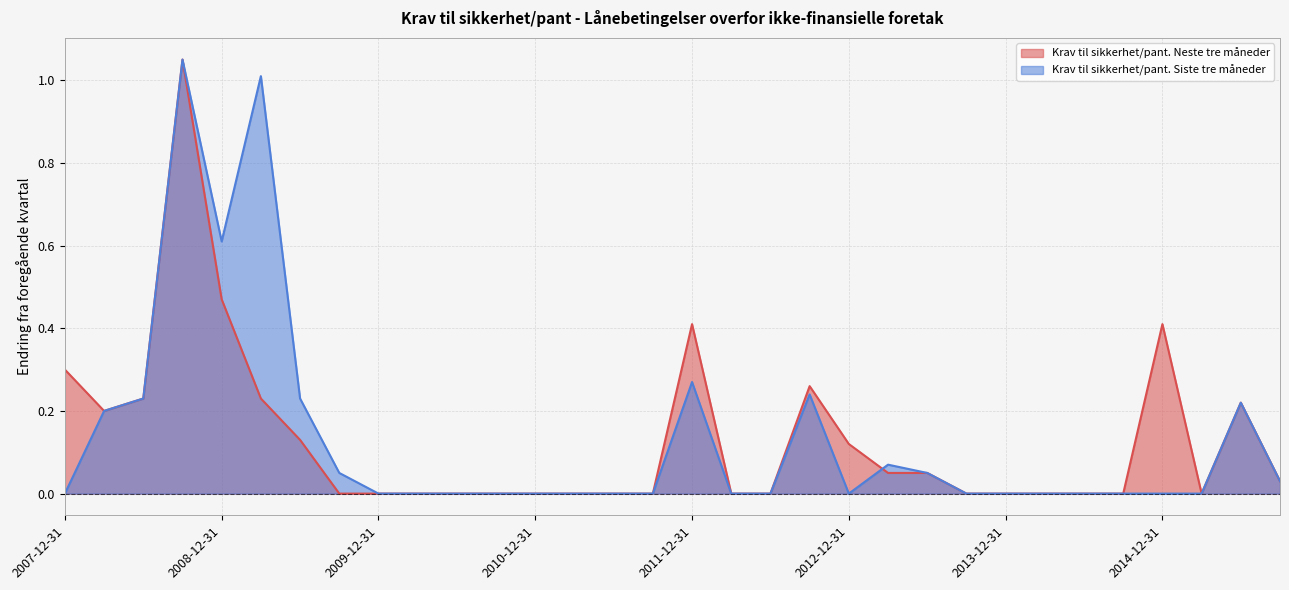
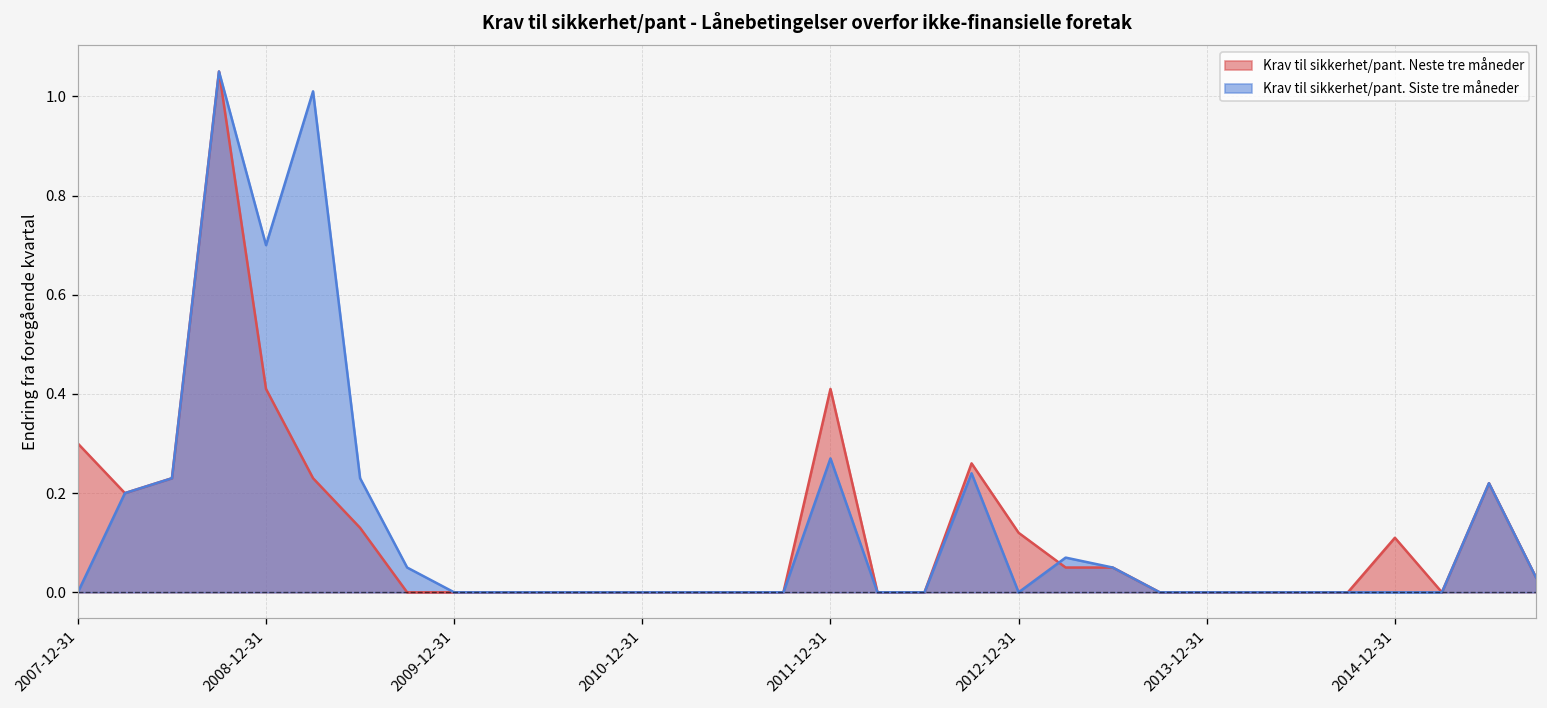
  {
    "Krav til sikkerhet/pant. Neste tre måneder": {
      "2007-12-31": 0.30,
-     "2008-12-31": 0.47,
+     "2008-12-31": 0.41,
      "2011-12-31": 0.41,
      "2012-12-31": 0.12,
-     "2014-12-31": 0.41
+     "2014-12-31": 0.11
    },
    "Krav til sikkerhet/pant. Siste tre måneder": {
      "2007-12-31": 0.00,
-     "2008-12-31": 0.61,
+     "2008-12-31": 0.70,
      "2011-12-31": 0.27,
      "2012-12-31": 0.00,
      "2014-12-31": 0.00
    }
  }
